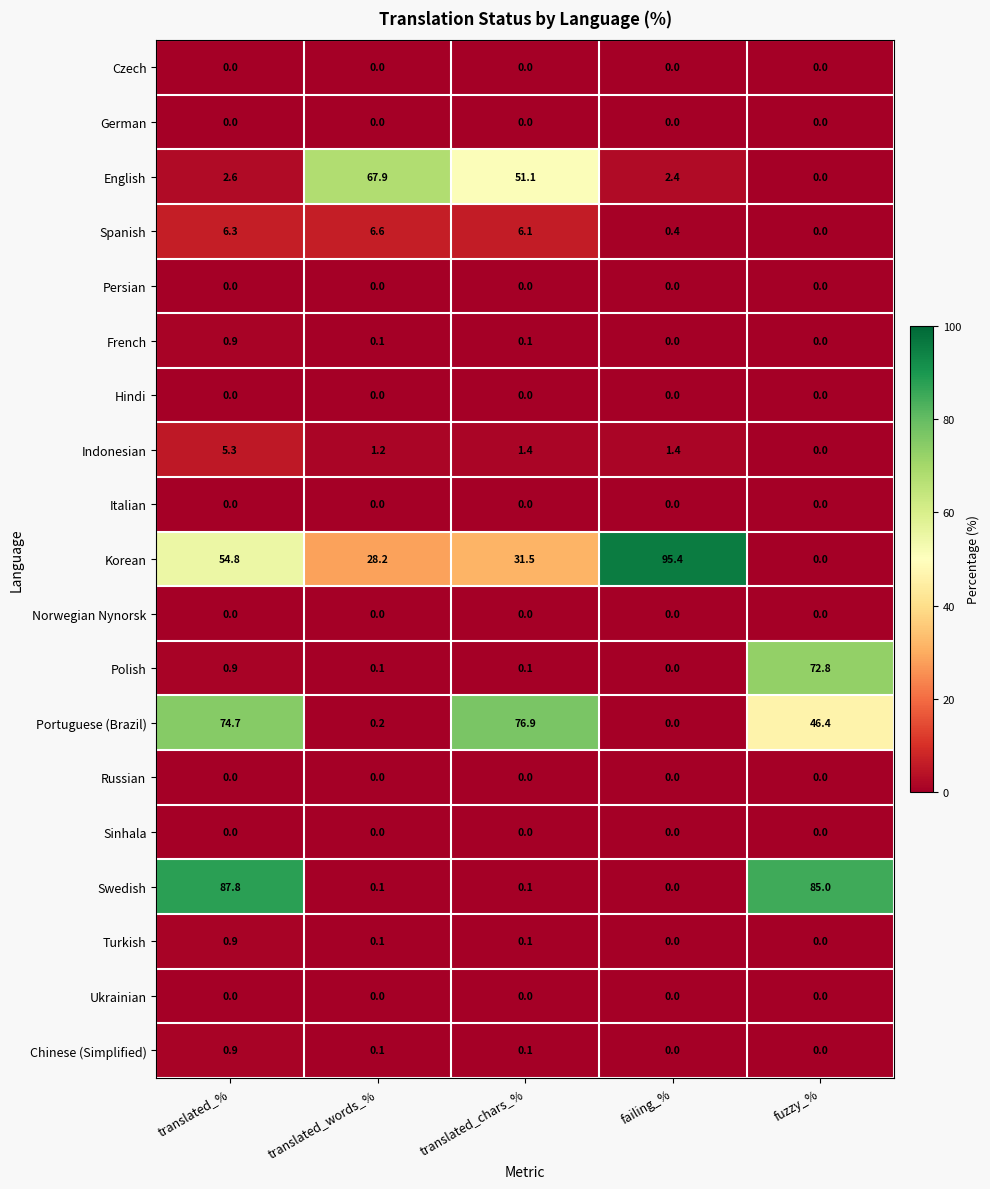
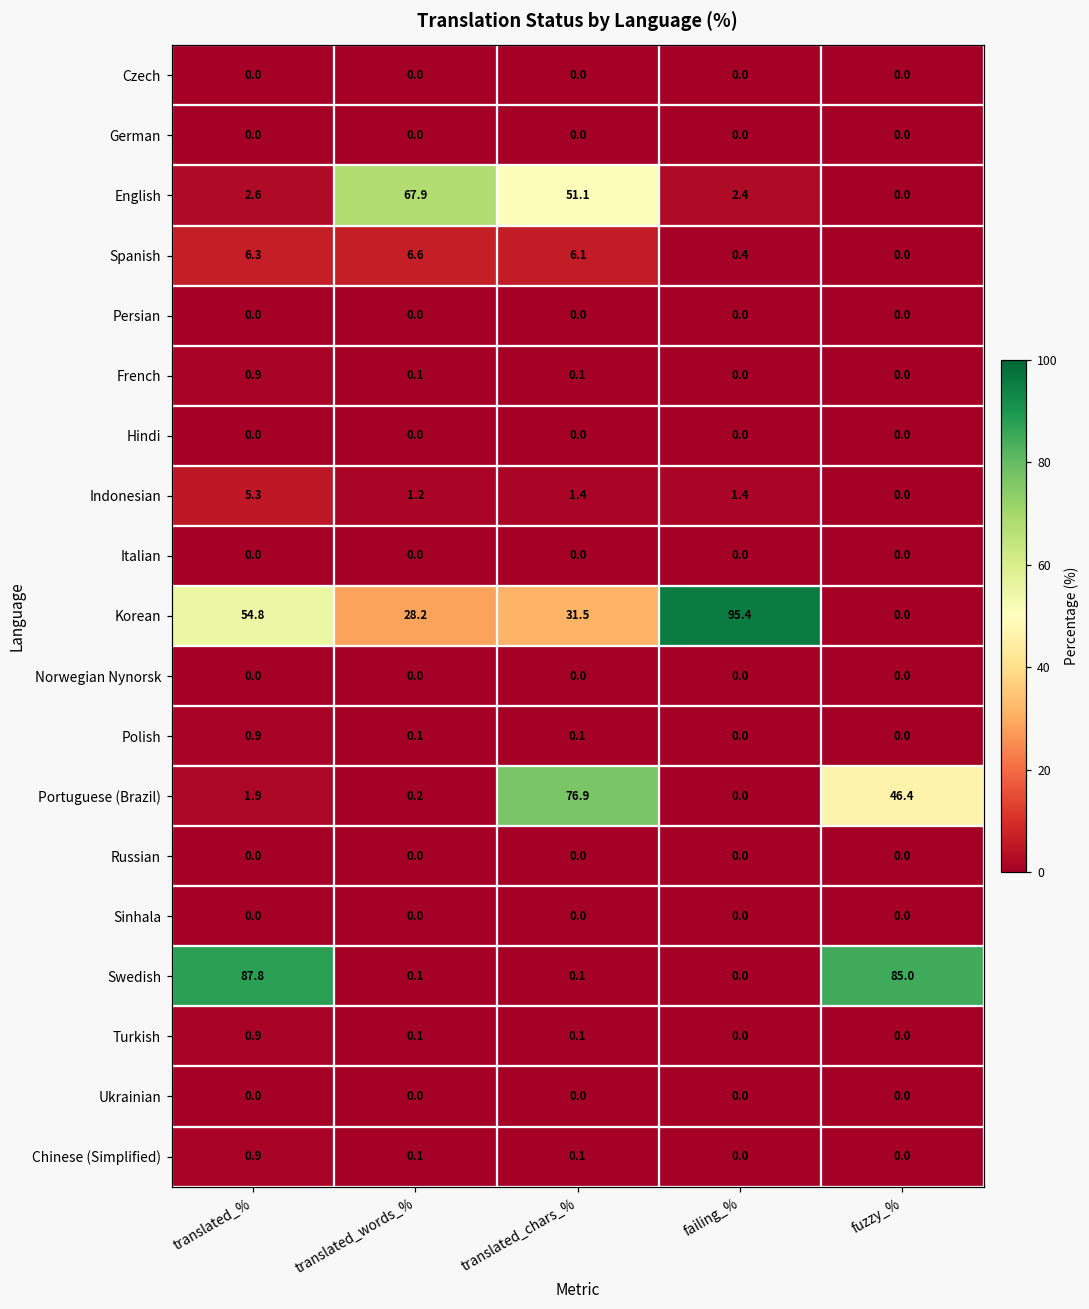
  {
    "Czech": {
      "translated_%": 0.0,
      "translated_words_%": 0.0,
      "translated_chars_%": 0.0,
      "failing_%": 0.0,
      "fuzzy_%": 0.0
    },
    "German": {
      "translated_%": 0.0,
      "translated_words_%": 0.0,
      "translated_chars_%": 0.0,
      "failing_%": 0.0,
      "fuzzy_%": 0.0
    },
    "English": {
      "translated_%": 2.6,
      "translated_words_%": 67.9,
      "translated_chars_%": 51.1,
      "failing_%": 2.4,
      "fuzzy_%": 0.0
    },
    "Spanish": {
      "translated_%": 6.3,
      "translated_words_%": 6.6,
      "translated_chars_%": 6.1,
      "failing_%": 0.4,
      "fuzzy_%": 0.0
    },
    "Persian": {
      "translated_%": 0.0,
      "translated_words_%": 0.0,
      "translated_chars_%": 0.0,
      "failing_%": 0.0,
      "fuzzy_%": 0.0
    },
    "French": {
      "translated_%": 0.9,
      "translated_words_%": 0.1,
      "translated_chars_%": 0.1,
      "failing_%": 0.0,
      "fuzzy_%": 0.0
    },
    "Hindi": {
      "translated_%": 0.0,
      "translated_words_%": 0.0,
      "translated_chars_%": 0.0,
      "failing_%": 0.0,
      "fuzzy_%": 0.0
    },
    "Indonesian": {
      "translated_%": 5.3,
      "translated_words_%": 1.2,
      "translated_chars_%": 1.4,
      "failing_%": 1.4,
      "fuzzy_%": 0.0
    },
    "Italian": {
      "translated_%": 0.0,
      "translated_words_%": 0.0,
      "translated_chars_%": 0.0,
      "failing_%": 0.0,
      "fuzzy_%": 0.0
    },
    "Korean": {
      "translated_%": 54.8,
      "translated_words_%": 28.2,
      "translated_chars_%": 31.5,
      "failing_%": 95.4,
      "fuzzy_%": 0.0
    },
    "Norwegian Nynorsk": {
      "translated_%": 0.0,
      "translated_words_%": 0.0,
      "translated_chars_%": 0.0,
      "failing_%": 0.0,
      "fuzzy_%": 0.0
    },
    "Polish": {
      "translated_%": 0.9,
      "translated_words_%": 0.1,
      "translated_chars_%": 0.1,
      "failing_%": 0.0,
-     "fuzzy_%": 72.8
+     "fuzzy_%": 0.0
    },
    "Portuguese (Brazil)": {
-     "translated_%": 74.7,
+     "translated_%": 1.9,
      "translated_words_%": 0.2,
      "translated_chars_%": 76.9,
      "failing_%": 0.0,
      "fuzzy_%": 46.4
    },
    "Russian": {
      "translated_%": 0.0,
      "translated_words_%": 0.0,
      "translated_chars_%": 0.0,
      "failing_%": 0.0,
      "fuzzy_%": 0.0
    },
    "Sinhala": {
      "translated_%": 0.0,
      "translated_words_%": 0.0,
      "translated_chars_%": 0.0,
      "failing_%": 0.0,
      "fuzzy_%": 0.0
    },
    "Swedish": {
      "translated_%": 87.8,
      "translated_words_%": 0.1,
      "translated_chars_%": 0.1,
      "failing_%": 0.0,
      "fuzzy_%": 85.0
    },
    "Turkish": {
      "translated_%": 0.9,
      "translated_words_%": 0.1,
      "translated_chars_%": 0.1,
      "failing_%": 0.0,
      "fuzzy_%": 0.0
    },
    "Ukrainian": {
      "translated_%": 0.0,
      "translated_words_%": 0.0,
      "translated_chars_%": 0.0,
      "failing_%": 0.0,
      "fuzzy_%": 0.0
    },
    "Chinese (Simplified)": {
      "translated_%": 0.9,
      "translated_words_%": 0.1,
      "translated_chars_%": 0.1,
      "failing_%": 0.0,
      "fuzzy_%": 0.0
    }
  }
